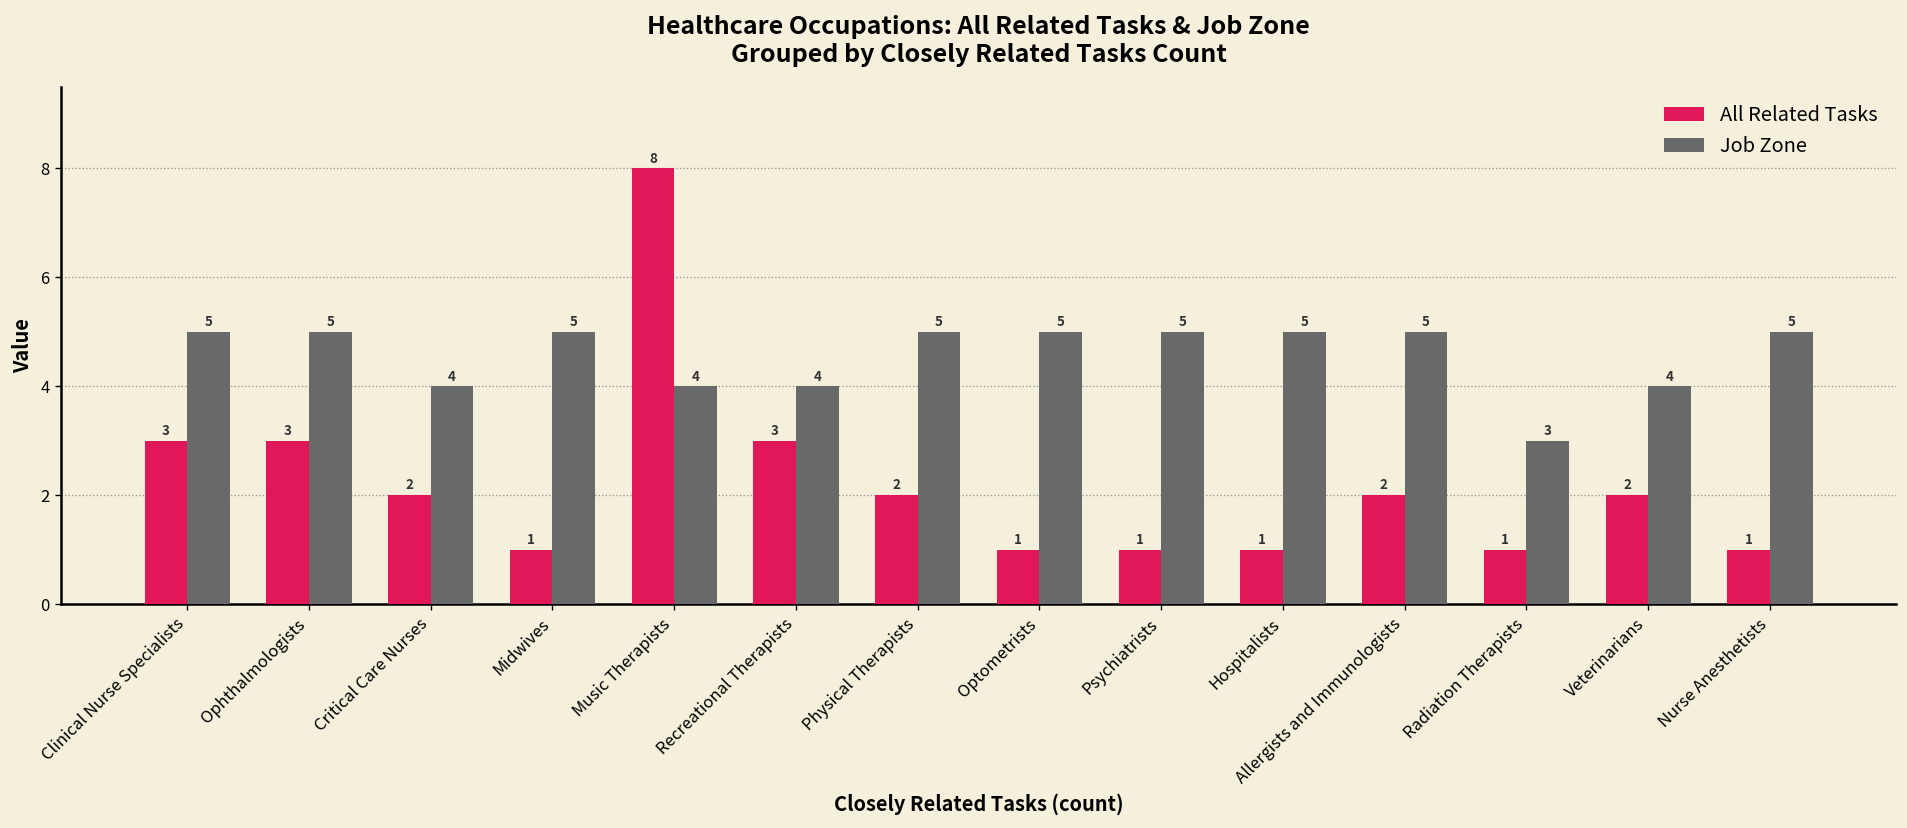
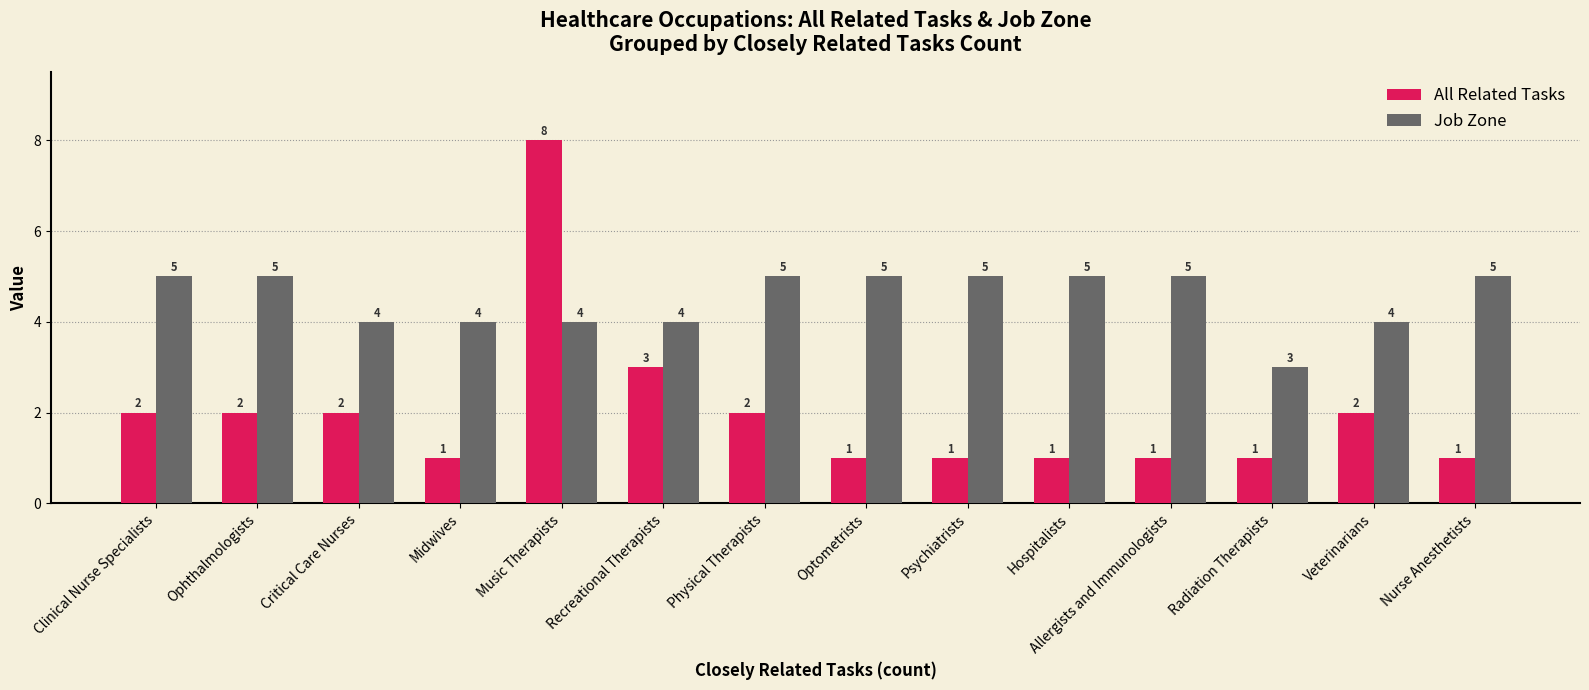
  {
    "All Related Tasks": {
-     "Clinical Nurse Specialists": 3,
-     "Ophthalmologists": 3,
+     "Clinical Nurse Specialists": 2,
+     "Ophthalmologists": 2,
      "Critical Care Nurses": 2,
      "Midwives": 1,
      "Music Therapists": 8,
      "Recreational Therapists": 3,
      "Physical Therapists": 2,
      "Optometrists": 1,
      "Psychiatrists": 1,
      "Hospitalists": 1,
-     "Allergists and Immunologists": 2,
+     "Allergists and Immunologists": 1,
      "Radiation Therapists": 1,
      "Veterinarians": 2,
      "Nurse Anesthetists": 1
    },
    "Job Zone": {
      "Clinical Nurse Specialists": 5,
      "Ophthalmologists": 5,
      "Critical Care Nurses": 4,
-     "Midwives": 5,
+     "Midwives": 4,
      "Music Therapists": 4,
      "Recreational Therapists": 4,
      "Physical Therapists": 5,
      "Optometrists": 5,
      "Psychiatrists": 5,
      "Hospitalists": 5,
      "Allergists and Immunologists": 5,
      "Radiation Therapists": 3,
      "Veterinarians": 4,
      "Nurse Anesthetists": 5
    }
  }
